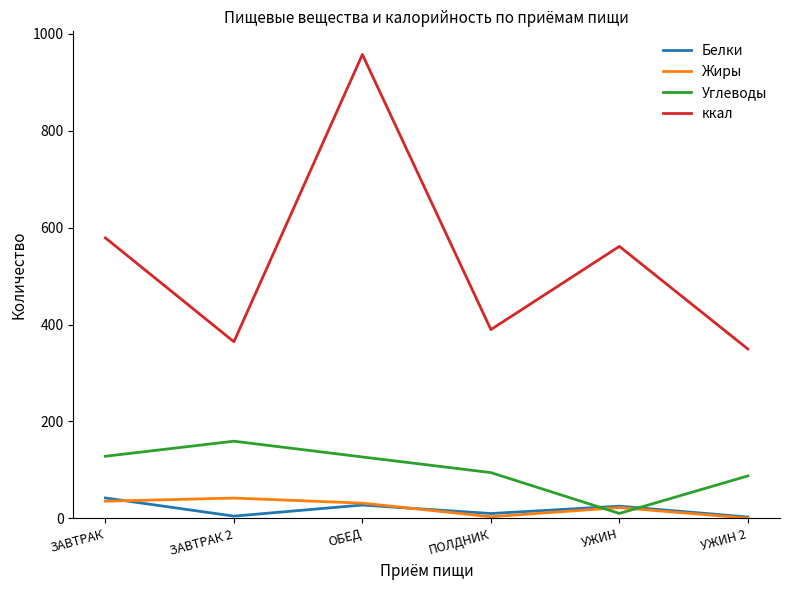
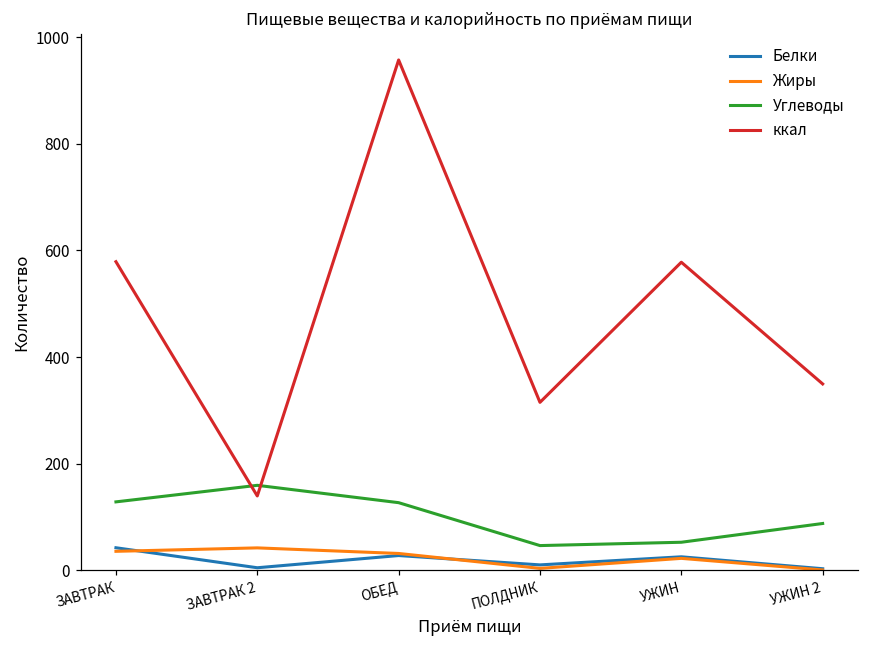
  {
    "Белки": {
      "ЗАВТРАК": 40,
      "ЗАВТРАК 2": 0,
      "ПОЛДНИК": 10
    },
    "Жиры": {
      "ЗАВТРАК": 40,
      "ЗАВТРАК 2": 40,
      "ПОЛДНИК": 0
    },
    "Углеводы": {
      "ЗАВТРАК": 130,
      "ЗАВТРАК 2": 160,
      "ОБЕД": 130,
-     "ПОЛДНИК": 90,
-     "УЖИН": 10,
+     "ПОЛДНИК": 50,
+     "УЖИН": 50,
      "УЖИН 2": 90
    },
    "ккал": {
      "ЗАВТРАК": 580,
-     "ЗАВТРАК 2": 360,
+     "ЗАВТРАК 2": 140,
      "ОБЕД": 960,
-     "ПОЛДНИК": 390,
-     "УЖИН": 560,
+     "ПОЛДНИК": 310,
+     "УЖИН": 580,
      "УЖИН 2": 350
    }
  }
